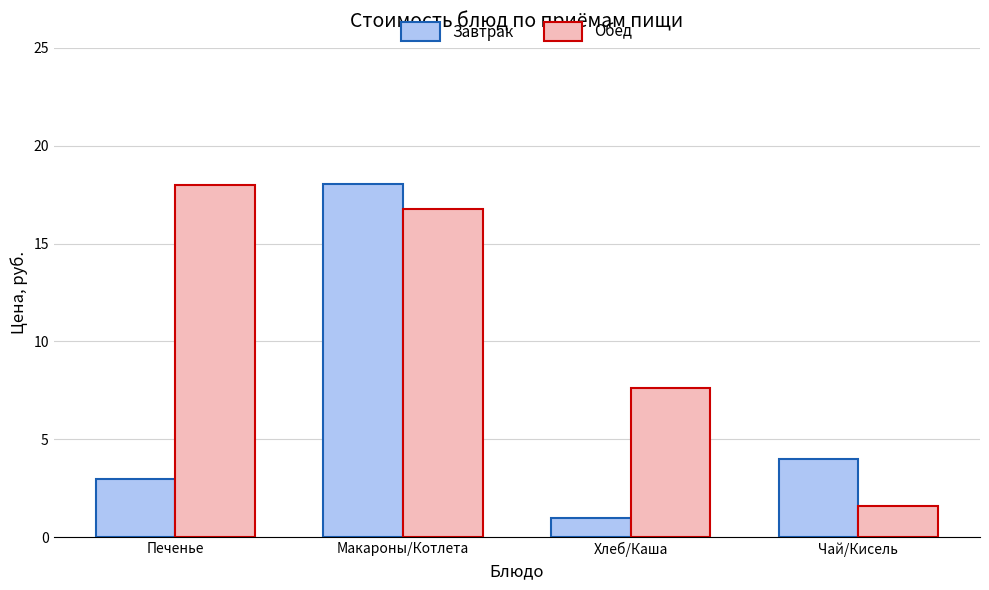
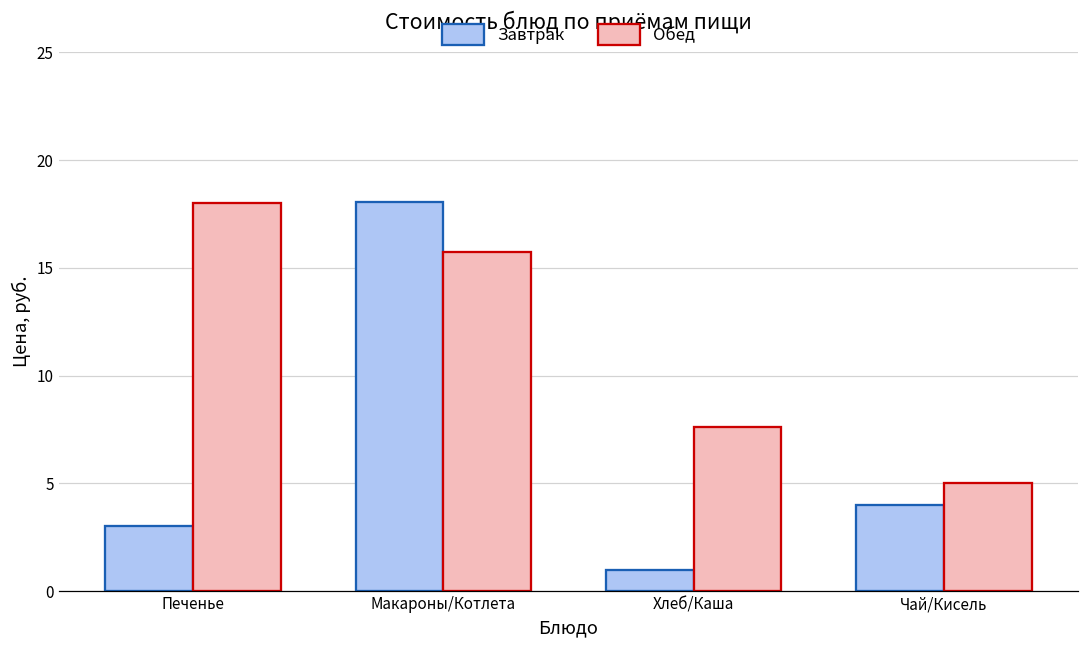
  {
    "Завтрак": {
      "Печенье": 3.0,
      "Макароны/Котлета": 18.1,
      "Хлеб/Каша": 1.0,
      "Чай/Кисель": 4.0
    },
    "Обед": {
      "Печенье": 18.0,
-     "Макароны/Котлета": 16.8,
+     "Макароны/Котлета": 15.8,
      "Хлеб/Каша": 7.6,
-     "Чай/Кисель": 1.6
+     "Чай/Кисель": 5.0
    }
  }
